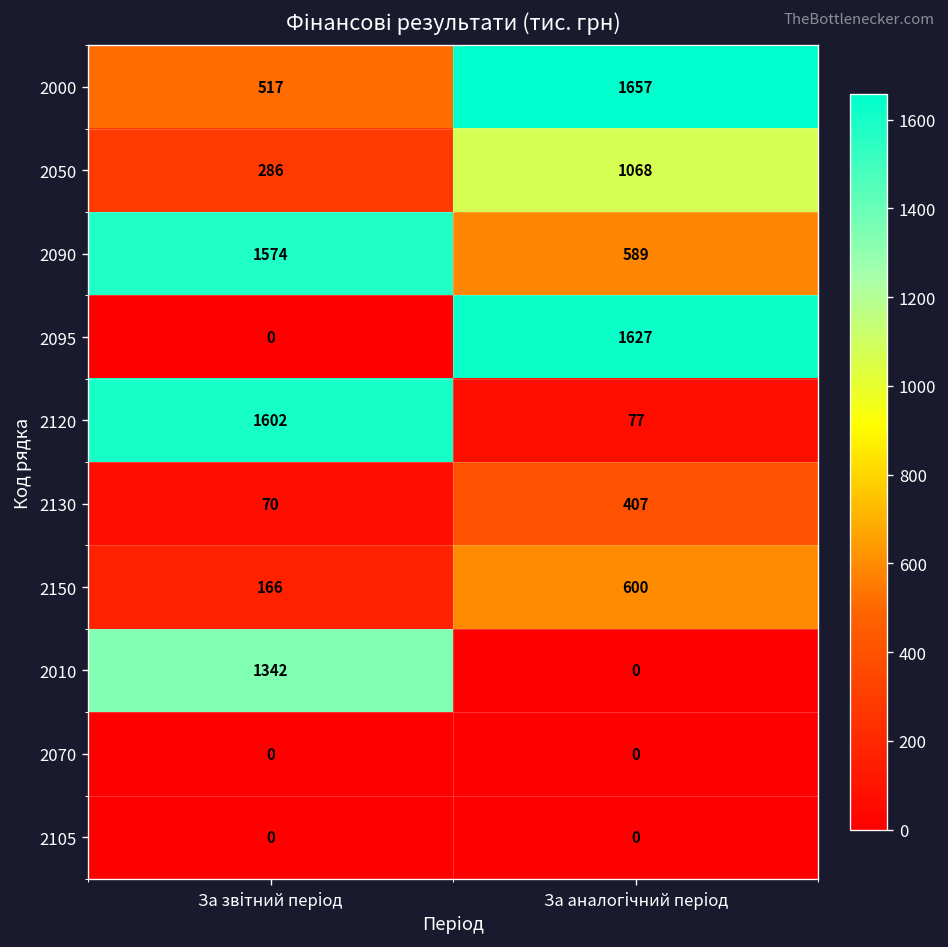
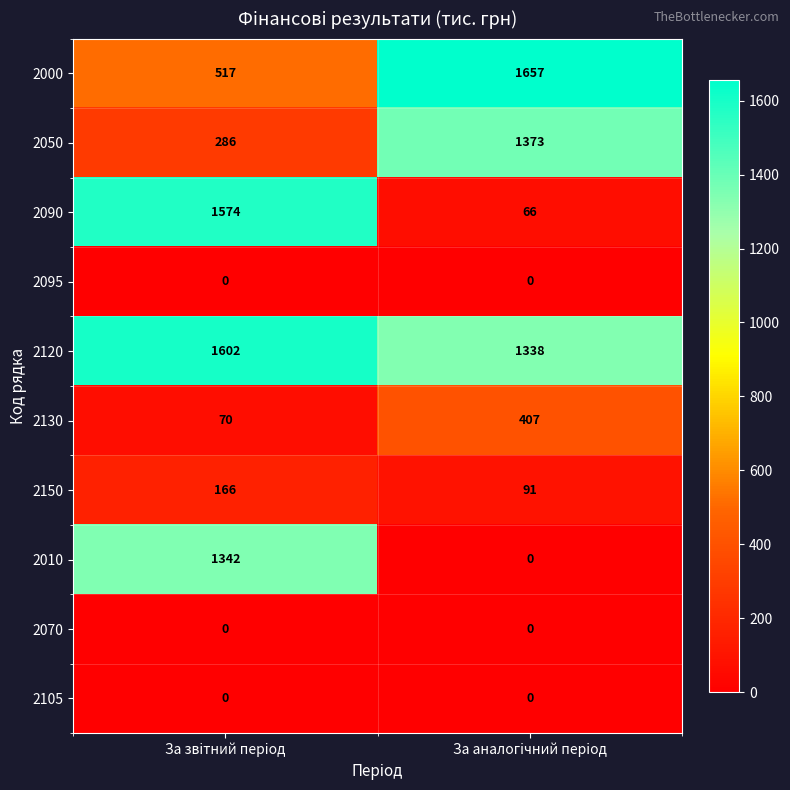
  {
    "2000": {
      "За звітний період": 517,
      "За аналогічний період": 1657
    },
    "2050": {
      "За звітний період": 286,
-     "За аналогічний період": 1068
+     "За аналогічний період": 1373
    },
    "2090": {
      "За звітний період": 1574,
-     "За аналогічний період": 589
+     "За аналогічний період": 66
    },
    "2095": {
      "За звітний період": 0,
-     "За аналогічний період": 1627
+     "За аналогічний період": 0
    },
    "2120": {
      "За звітний період": 1602,
-     "За аналогічний період": 77
+     "За аналогічний період": 1338
    },
    "2130": {
      "За звітний період": 70,
      "За аналогічний період": 407
    },
    "2150": {
      "За звітний період": 166,
-     "За аналогічний період": 600
+     "За аналогічний період": 91
    },
    "2010": {
      "За звітний період": 1342,
      "За аналогічний період": 0
    },
    "2070": {
      "За звітний період": 0,
      "За аналогічний період": 0
    },
    "2105": {
      "За звітний період": 0,
      "За аналогічний період": 0
    }
  }
